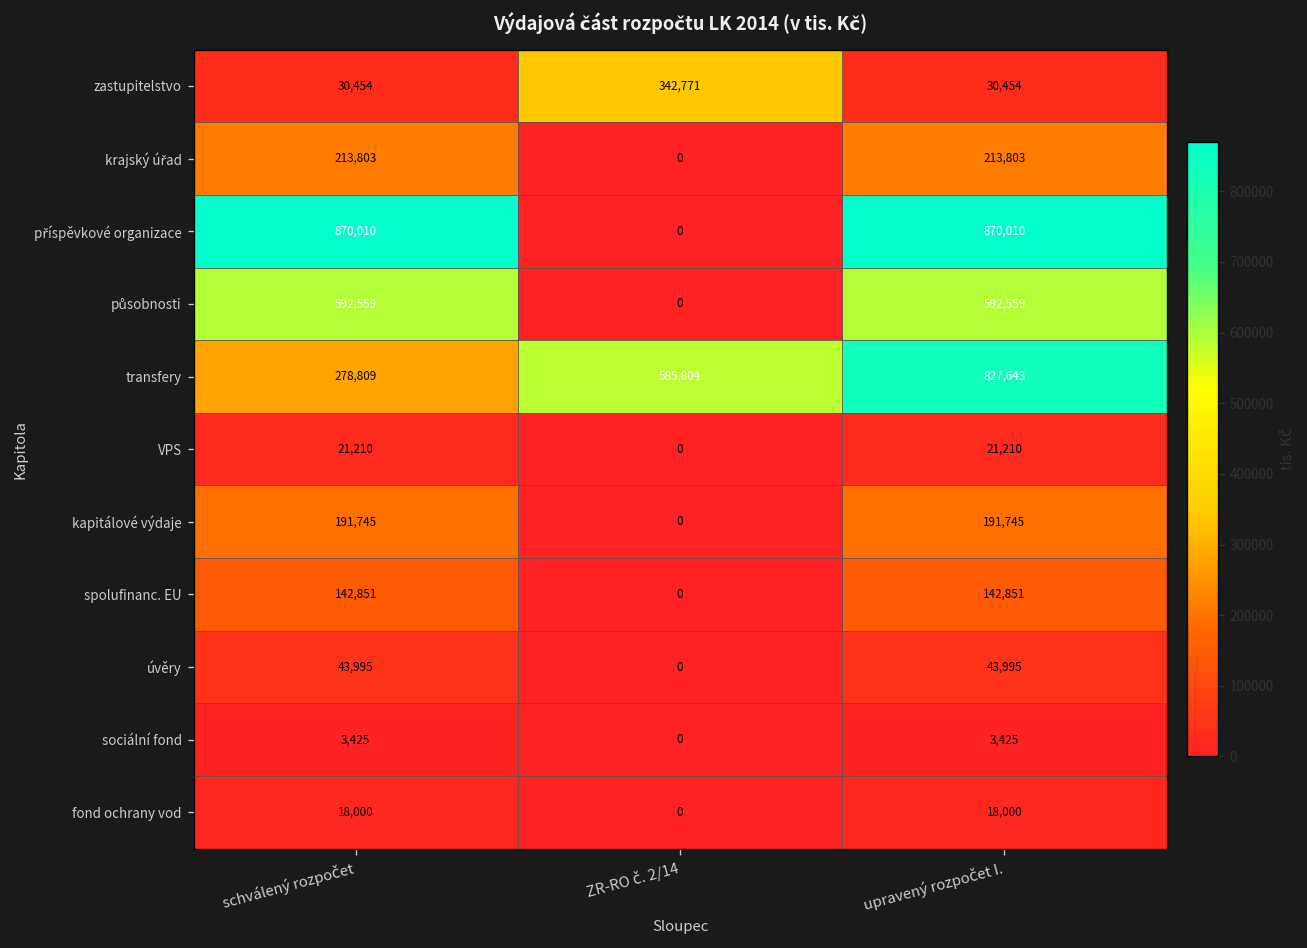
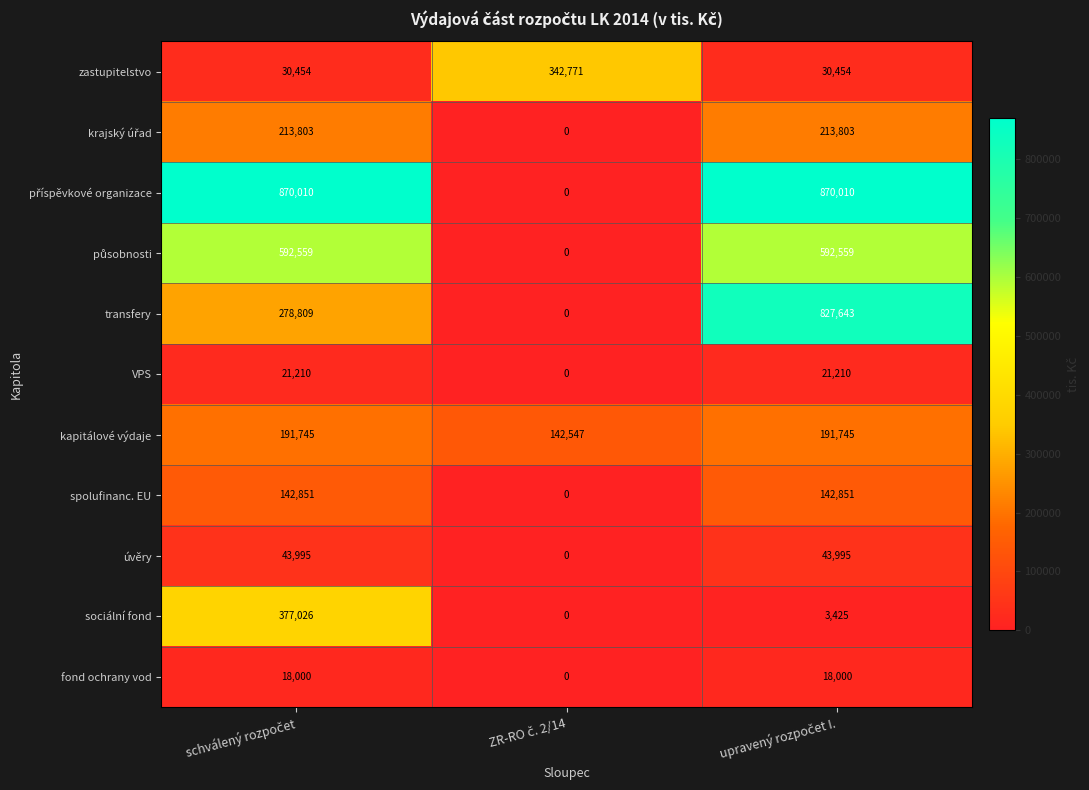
  {
    "zastupitelstvo": {
      "schválený rozpočet": "30,454",
      "ZR-RO č. 2/14": "342,771",
      "upravený rozpočet I.": "30,454"
    },
    "krajský úřad": {
      "schválený rozpočet": "213,803",
      "ZR-RO č. 2/14": "0",
      "upravený rozpočet I.": "213,803"
    },
    "příspěvkové organizace": {
      "schválený rozpočet": "870,010",
      "ZR-RO č. 2/14": "0",
      "upravený rozpočet I.": "870,010"
    },
    "působnosti": {
      "schválený rozpočet": "592,559",
      "ZR-RO č. 2/14": "0",
      "upravený rozpočet I.": "592,559"
    },
    "transfery": {
      "schválený rozpočet": "278,809",
-     "ZR-RO č. 2/14": "585,804",
+     "ZR-RO č. 2/14": "0",
      "upravený rozpočet I.": "827,643"
    },
    "VPS": {
      "schválený rozpočet": "21,210",
      "ZR-RO č. 2/14": "0",
      "upravený rozpočet I.": "21,210"
    },
    "kapitálové výdaje": {
      "schválený rozpočet": "191,745",
-     "ZR-RO č. 2/14": "0",
+     "ZR-RO č. 2/14": "142,547",
      "upravený rozpočet I.": "191,745"
    },
    "spolufinanc. EU": {
      "schválený rozpočet": "142,851",
      "ZR-RO č. 2/14": "0",
      "upravený rozpočet I.": "142,851"
    },
    "úvěry": {
      "schválený rozpočet": "43,995",
      "ZR-RO č. 2/14": "0",
      "upravený rozpočet I.": "43,995"
    },
    "sociální fond": {
-     "schválený rozpočet": "3,425",
+     "schválený rozpočet": "377,026",
      "ZR-RO č. 2/14": "0",
      "upravený rozpočet I.": "3,425"
    },
    "fond ochrany vod": {
      "schválený rozpočet": "18,000",
      "ZR-RO č. 2/14": "0",
      "upravený rozpočet I.": "18,000"
    }
  }
